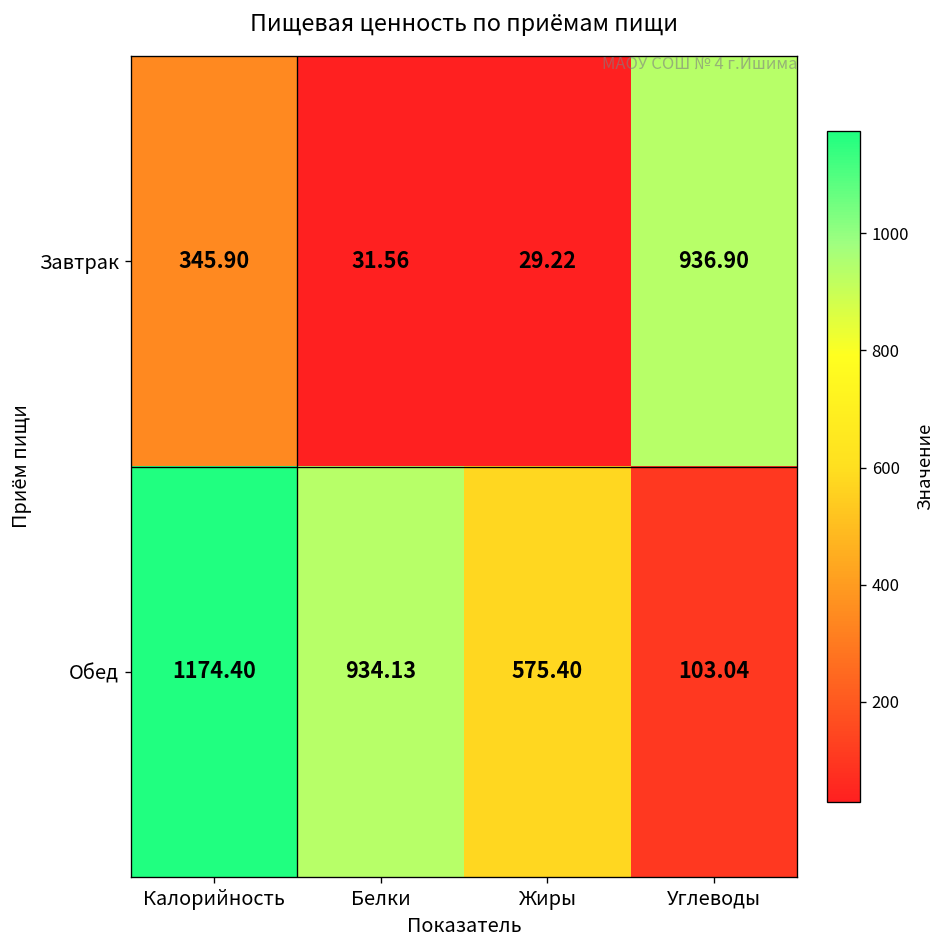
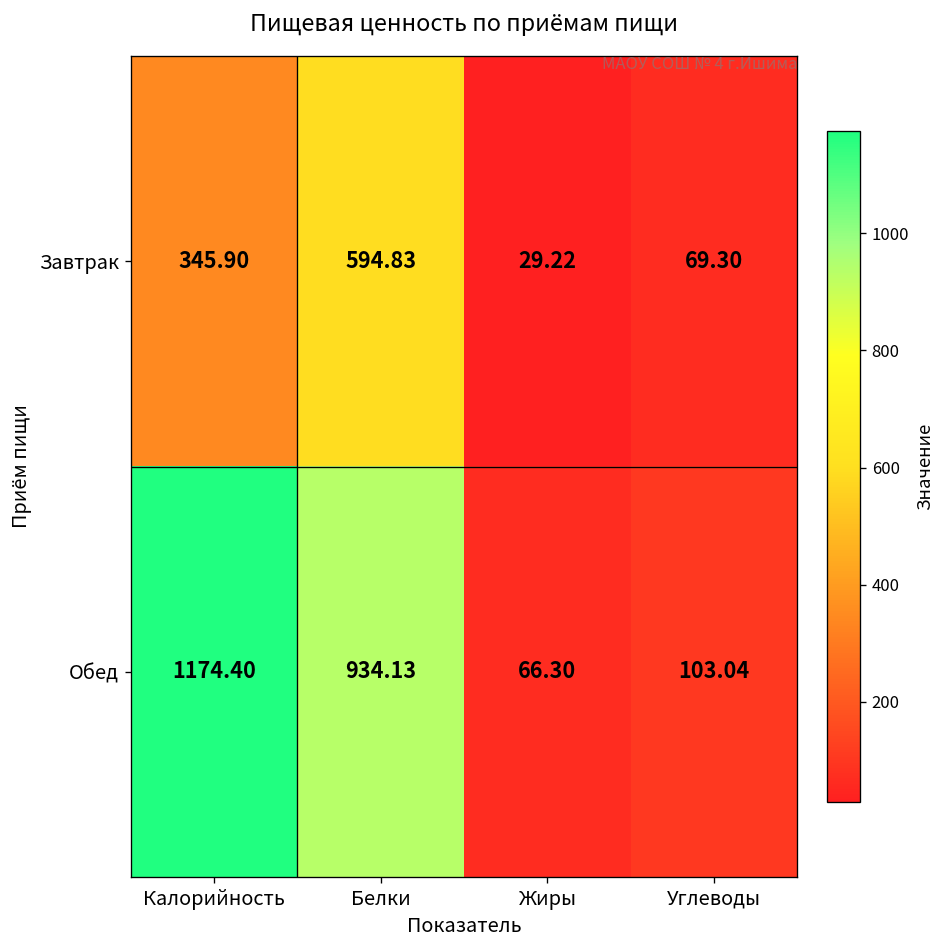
  {
    "Завтрак": {
      "Калорийность": 345.90,
-     "Белки": 31.56,
+     "Белки": 594.83,
      "Жиры": 29.22,
-     "Углеводы": 936.90
+     "Углеводы": 69.30
    },
    "Обед": {
      "Калорийность": 1174.40,
      "Белки": 934.13,
-     "Жиры": 575.40,
+     "Жиры": 66.30,
      "Углеводы": 103.04
    }
  }
